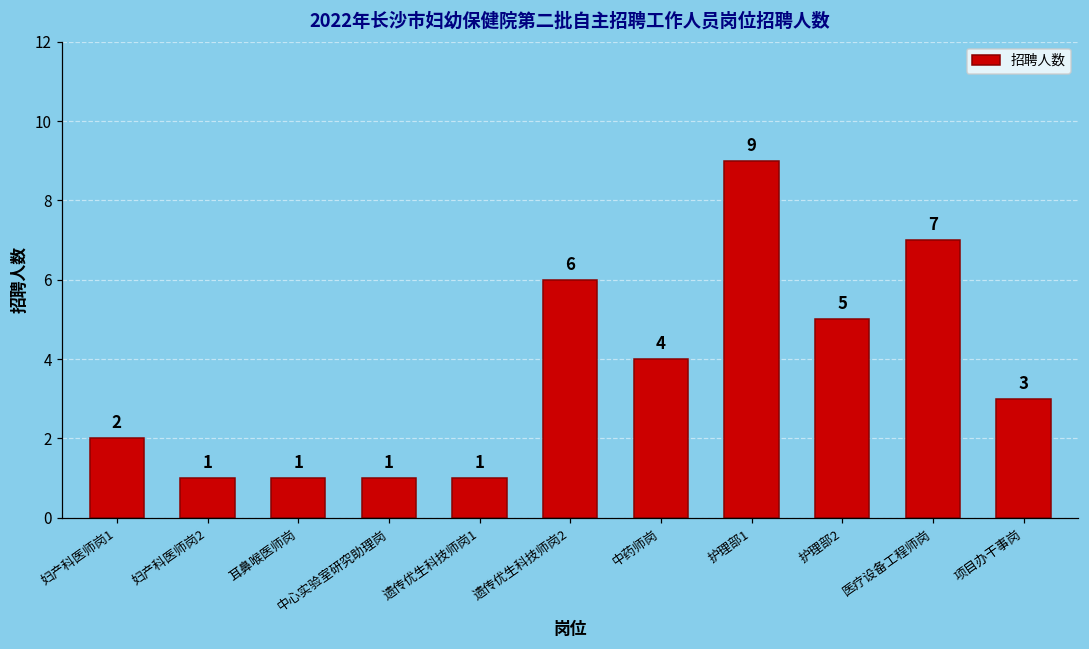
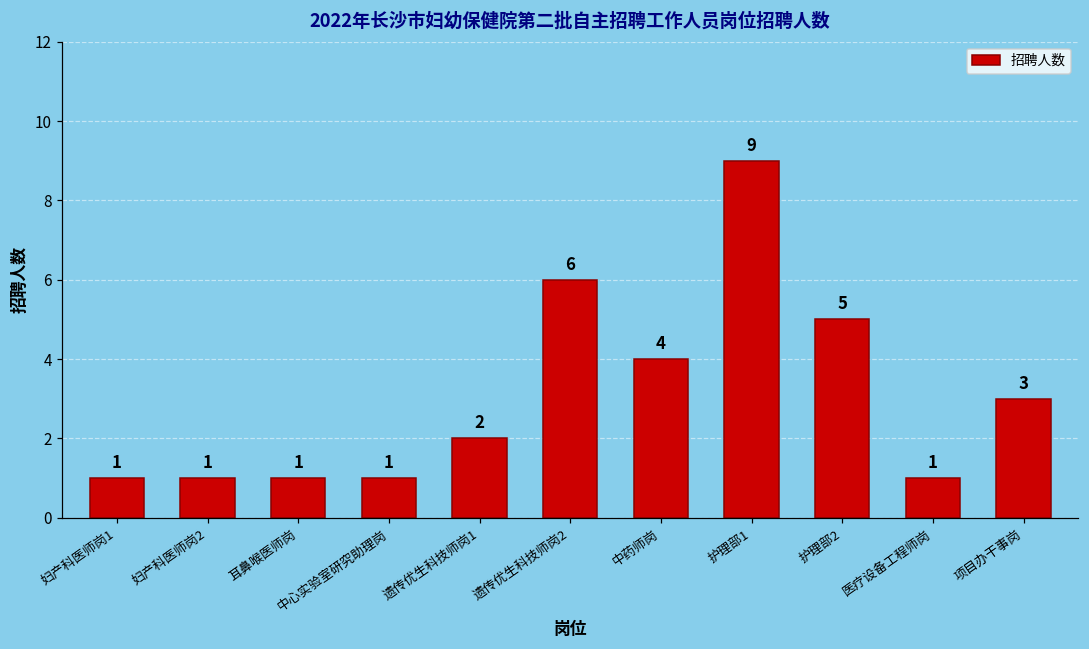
  {
-   "妇产科医师岗1": 2,
+   "妇产科医师岗1": 1,
    "妇产科医师岗2": 1,
    "耳鼻喉医师岗": 1,
    "中心实验室研究助理岗": 1,
-   "遗传优生科技师岗1": 1,
+   "遗传优生科技师岗1": 2,
    "遗传优生科技师岗2": 6,
    "中药师岗": 4,
    "护理部1": 9,
    "护理部2": 5,
-   "医疗设备工程师岗": 7,
+   "医疗设备工程师岗": 1,
    "项目办干事岗": 3
  }
